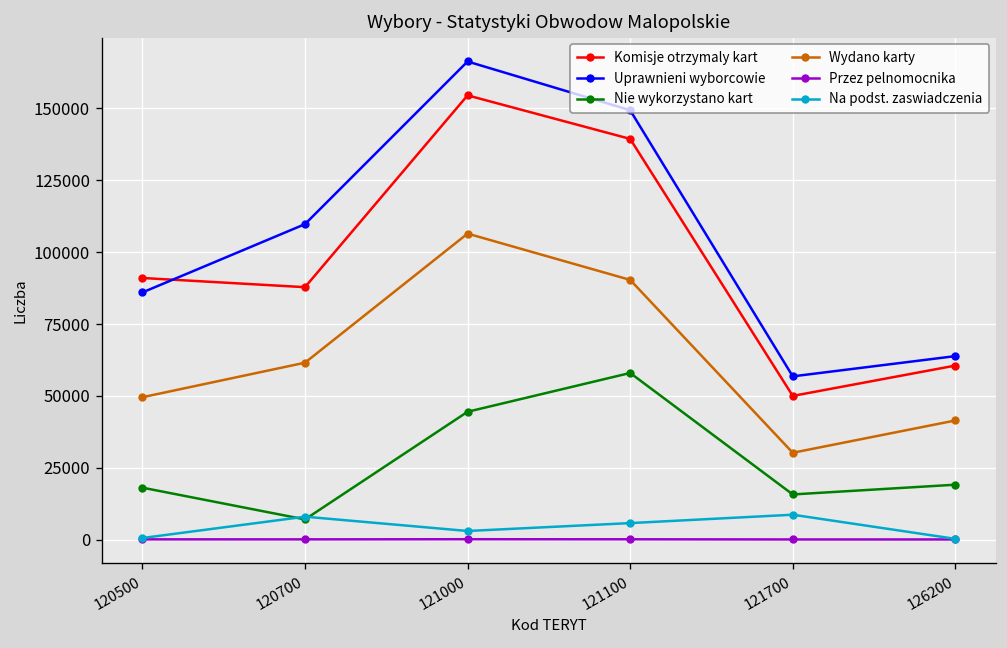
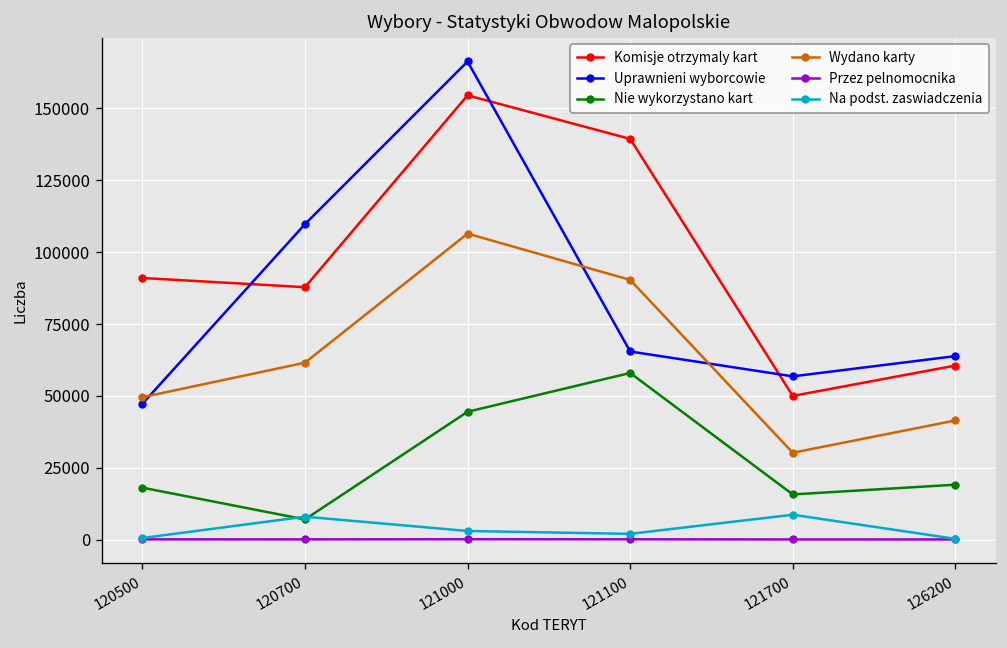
  {
    "Komisje otrzymaly kart": {
      "120500": 91000,
      "120700": 88000,
      "121000": 155000,
      "121100": 139000,
      "121700": 50000,
      "126200": 61000
    },
    "Uprawnieni wyborcowie": {
-     "120500": 86000,
+     "120500": 47000,
      "120700": 110000,
      "121000": 166000,
-     "121100": 149000,
+     "121100": 65000,
      "121700": 57000,
      "126200": 64000
    },
    "Nie wykorzystano kart": {
      "120500": 18000,
      "121000": 44000,
      "121100": 58000,
      "121700": 16000,
      "126200": 19000
    },
    "Wydano karty": {
      "120500": 50000,
      "120700": 62000,
      "121000": 106000,
      "121100": 90000,
      "121700": 30000,
      "126200": 41000
    },
    "Przez pelnomocnika": {
      "120700": 0,
      "121000": 0,
      "121100": 0,
      "121700": 0
    },
    "Na podst. zaswiadczenia": {
      "121000": 3000,
-     "121100": 6000,
+     "121100": 2000,
      "121700": 9000
    }
  }
